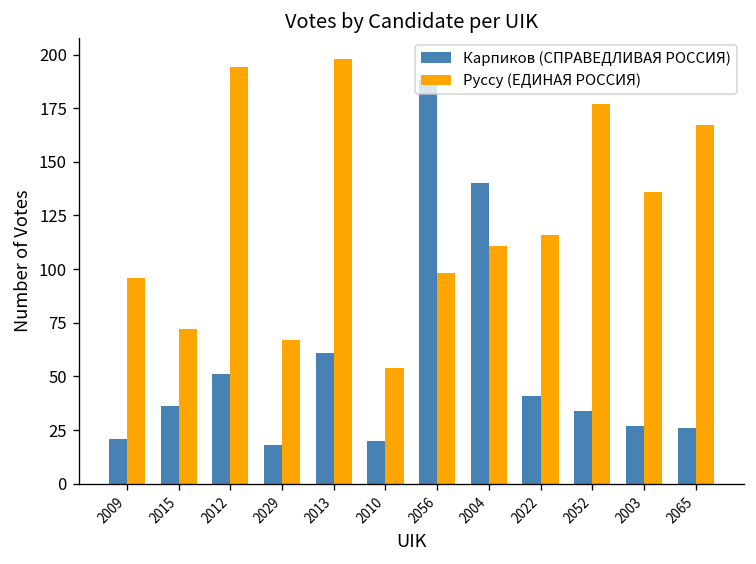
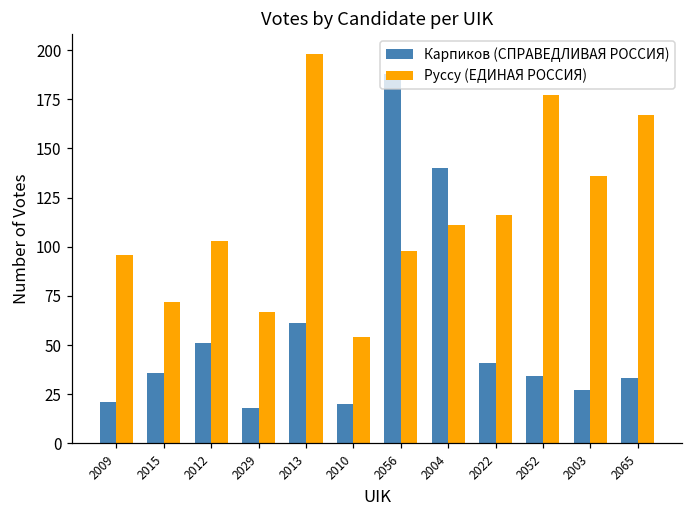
  {
    "Карпиков (СПРАВЕДЛИВАЯ РОССИЯ)": {
      "2009": 21,
      "2015": 36,
      "2012": 51,
      "2029": 18,
      "2013": 61,
      "2010": 20,
      "2004": 140,
      "2022": 41,
      "2052": 34,
      "2003": 27,
-     "2065": 26
+     "2065": 33
    },
    "Руссу (ЕДИНАЯ РОССИЯ)": {
      "2009": 96,
      "2015": 72,
-     "2012": 194,
+     "2012": 103,
      "2029": 67,
      "2013": 198,
      "2010": 54,
      "2056": 98,
      "2004": 111,
      "2022": 116,
      "2052": 177,
      "2003": 136,
      "2065": 167
    }
  }
